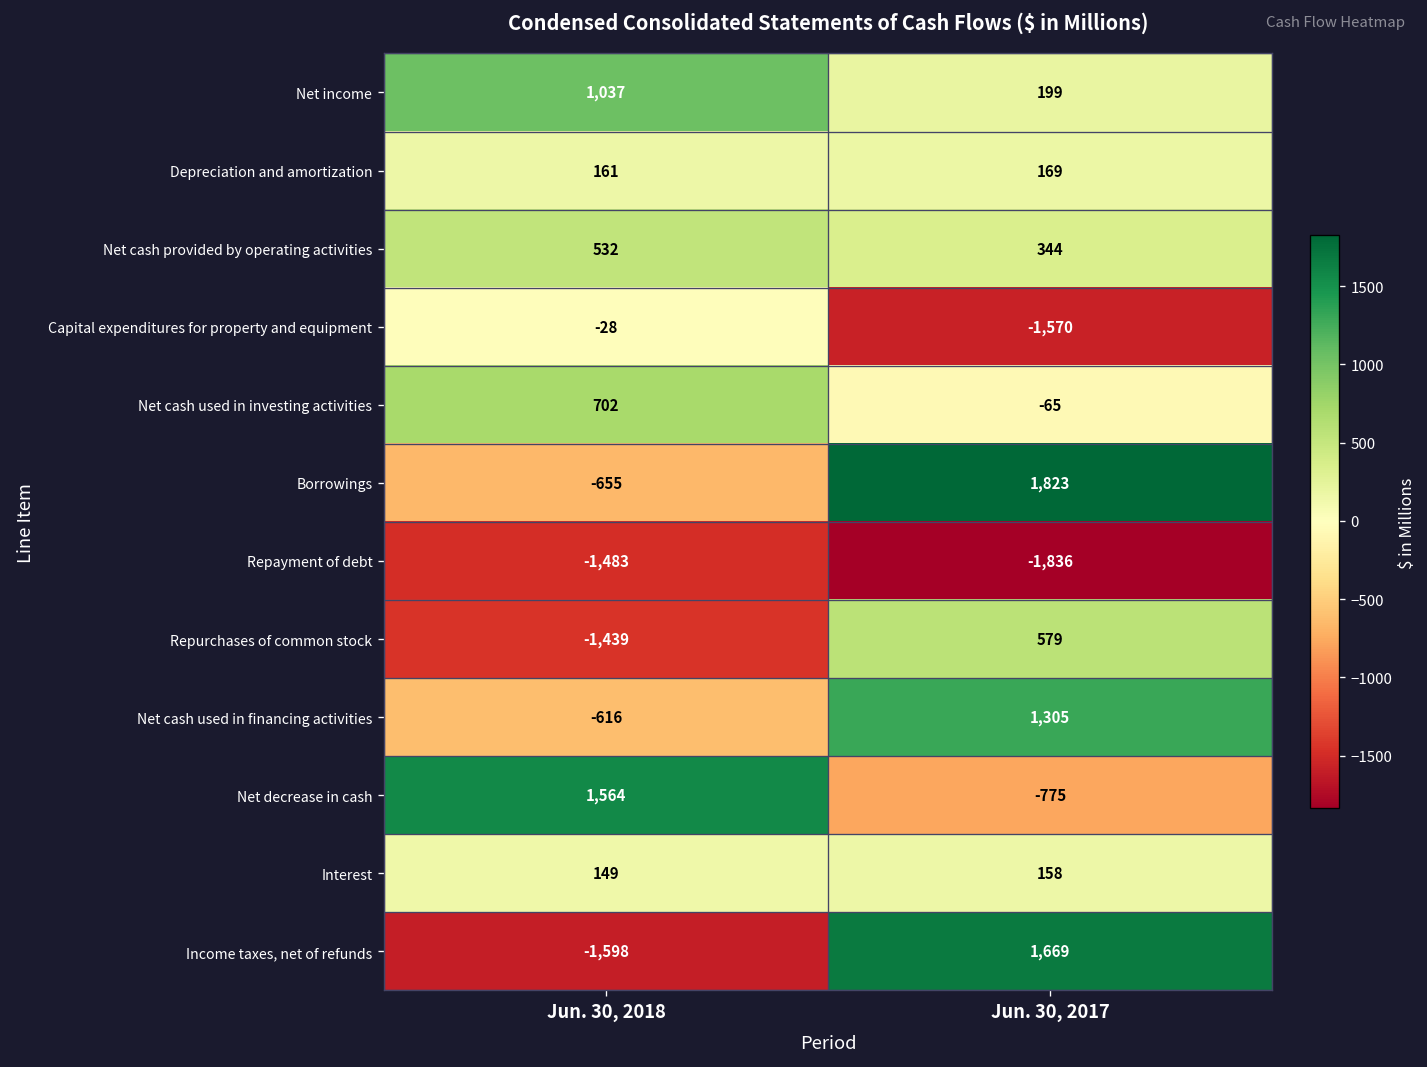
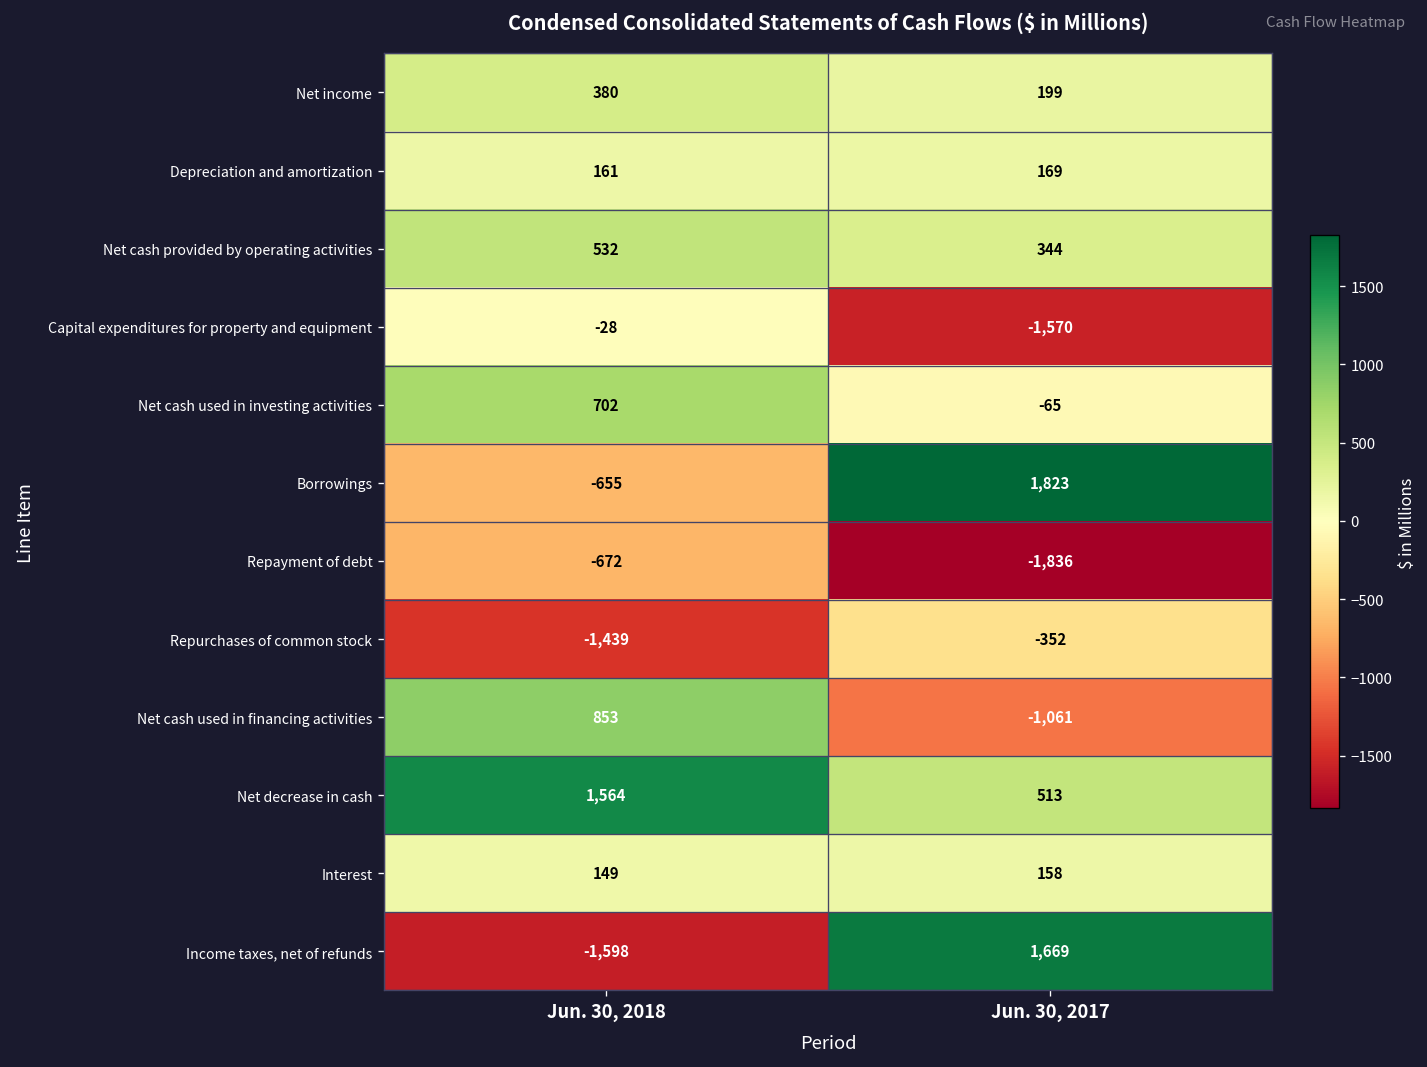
  {
    "Net income": {
-     "Jun. 30, 2018": "1,037",
+     "Jun. 30, 2018": "380",
      "Jun. 30, 2017": "199"
    },
    "Depreciation and amortization": {
      "Jun. 30, 2018": "161",
      "Jun. 30, 2017": "169"
    },
    "Net cash provided by operating activities": {
      "Jun. 30, 2018": "532",
      "Jun. 30, 2017": "344"
    },
    "Capital expenditures for property and equipment": {
      "Jun. 30, 2018": "-28",
      "Jun. 30, 2017": "-1,570"
    },
    "Net cash used in investing activities": {
      "Jun. 30, 2018": "702",
      "Jun. 30, 2017": "-65"
    },
    "Borrowings": {
      "Jun. 30, 2018": "-655",
      "Jun. 30, 2017": "1,823"
    },
    "Repayment of debt": {
-     "Jun. 30, 2018": "-1,483",
+     "Jun. 30, 2018": "-672",
      "Jun. 30, 2017": "-1,836"
    },
    "Repurchases of common stock": {
      "Jun. 30, 2018": "-1,439",
-     "Jun. 30, 2017": "579"
+     "Jun. 30, 2017": "-352"
    },
    "Net cash used in financing activities": {
-     "Jun. 30, 2018": "-616",
-     "Jun. 30, 2017": "1,305"
+     "Jun. 30, 2018": "853",
+     "Jun. 30, 2017": "-1,061"
    },
    "Net decrease in cash": {
      "Jun. 30, 2018": "1,564",
-     "Jun. 30, 2017": "-775"
+     "Jun. 30, 2017": "513"
    },
    "Interest": {
      "Jun. 30, 2018": "149",
      "Jun. 30, 2017": "158"
    },
    "Income taxes, net of refunds": {
      "Jun. 30, 2018": "-1,598",
      "Jun. 30, 2017": "1,669"
    }
  }
